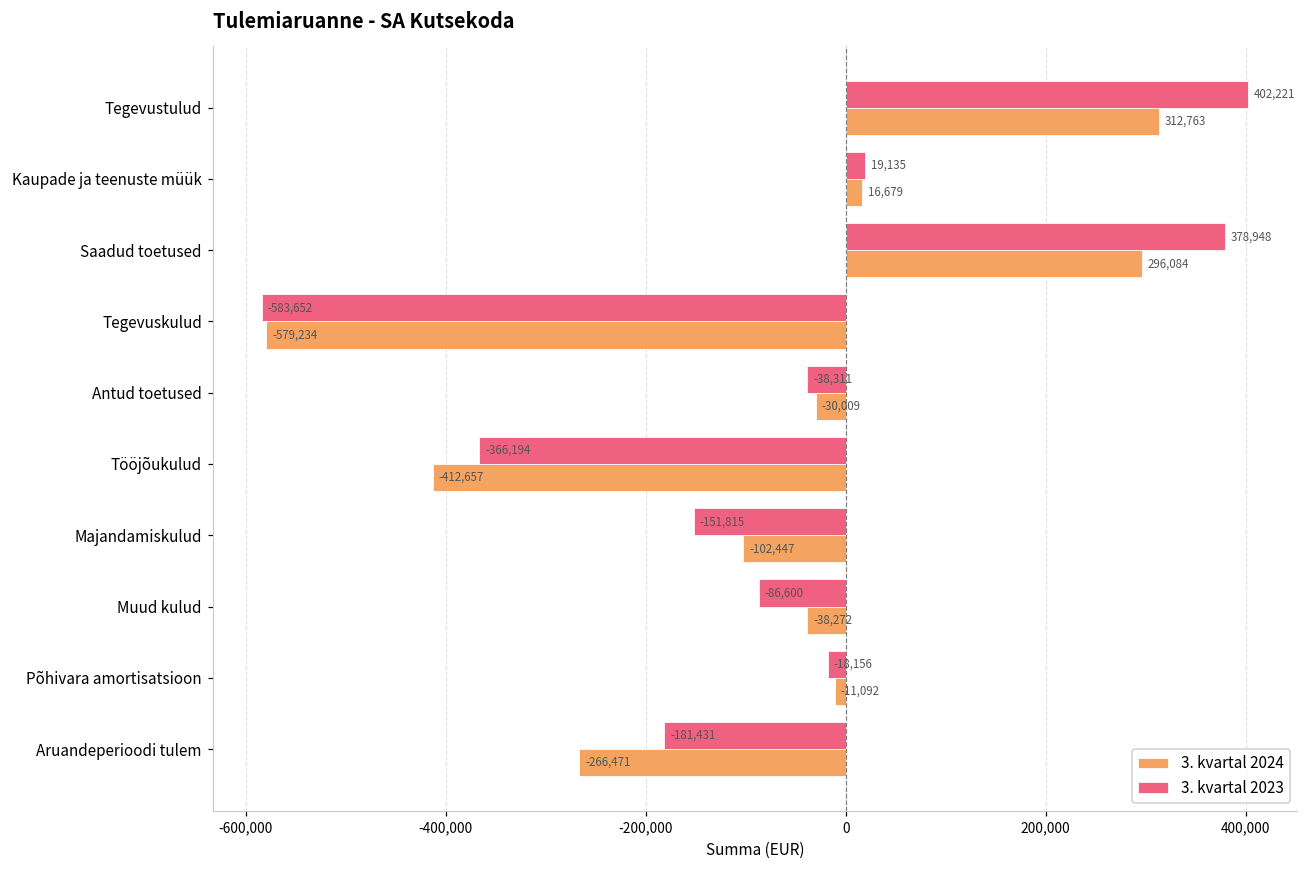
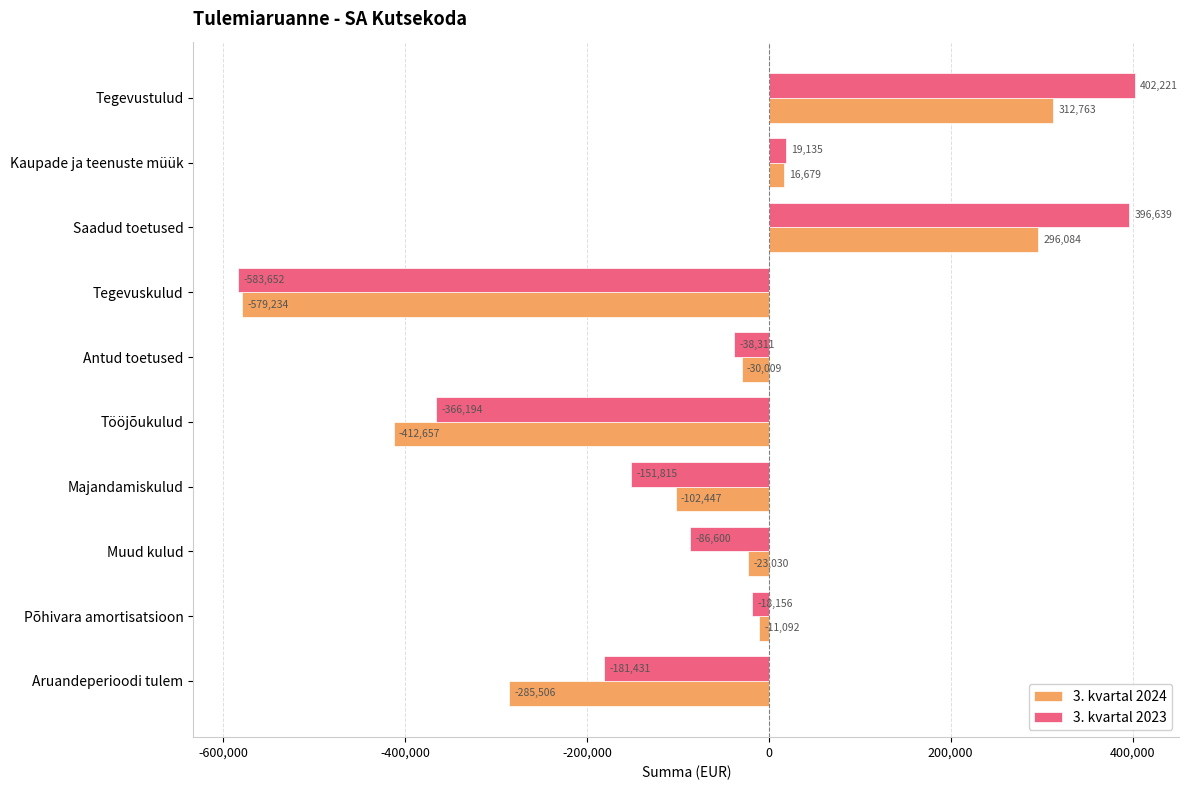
  {
    "3. kvartal 2024": {
      "Tegevustulud": "312,763",
      "Kaupade ja teenuste müük": "16,679",
      "Saadud toetused": "296,084",
      "Tegevuskulud": "-579,234",
      "Antud toetused": "-30,009",
      "Tööjõukulud": "-412,657",
      "Majandamiskulud": "-102,447",
-     "Muud kulud": "-38,272",
+     "Muud kulud": "-23,030",
      "Põhivara amortisatsioon": "-11,092",
-     "Aruandeperioodi tulem": "-266,471"
+     "Aruandeperioodi tulem": "-285,506"
    },
    "3. kvartal 2023": {
      "Tegevustulud": "402,221",
      "Kaupade ja teenuste müük": "19,135",
-     "Saadud toetused": "378,948",
+     "Saadud toetused": "396,639",
      "Tegevuskulud": "-583,652",
      "Antud toetused": "-38,311",
      "Tööjõukulud": "-366,194",
      "Majandamiskulud": "-151,815",
      "Muud kulud": "-86,600",
      "Põhivara amortisatsioon": "-18,156",
      "Aruandeperioodi tulem": "-181,431"
    }
  }
